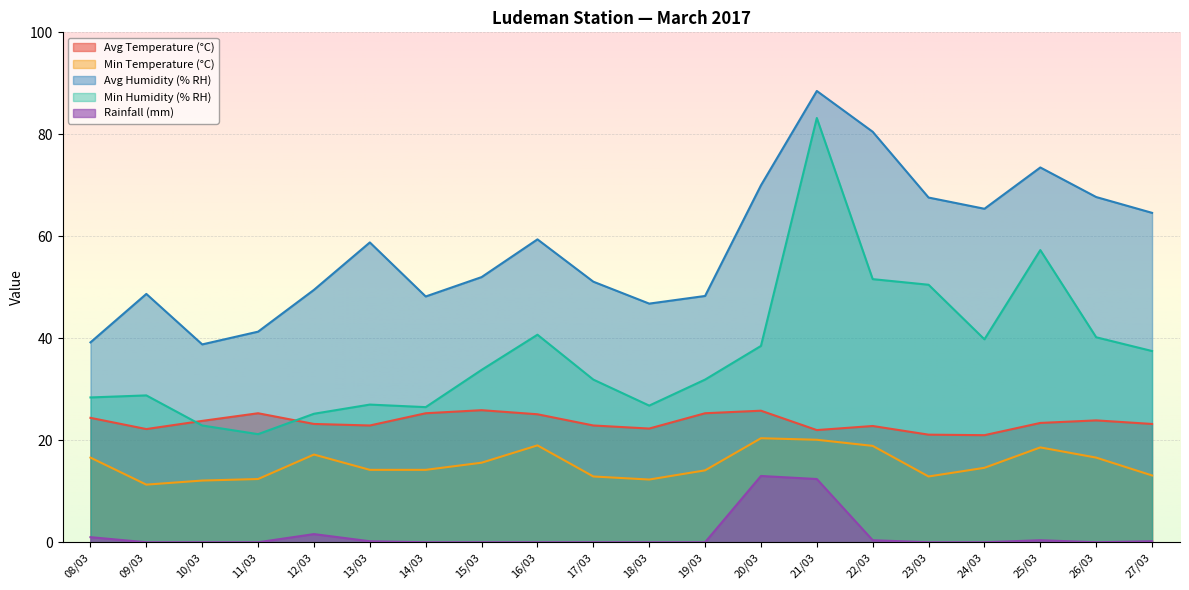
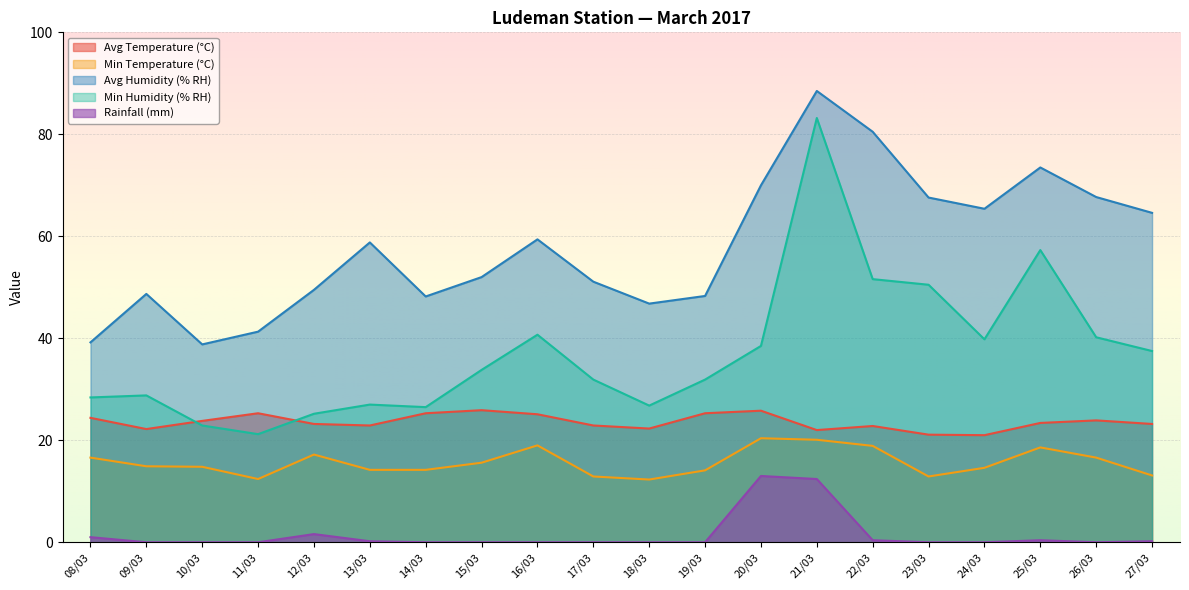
  {
    "Avg Temperature (°C)": {
      "08/03": 24,
      "09/03": 22,
      "10/03": 24,
      "11/03": 25,
      "12/03": 23,
      "13/03": 23,
      "14/03": 25,
      "15/03": 26,
      "16/03": 25,
      "17/03": 23,
      "18/03": 22,
      "19/03": 25,
      "20/03": 26,
      "21/03": 22,
      "22/03": 23,
      "23/03": 21,
      "24/03": 21,
      "25/03": 23,
      "26/03": 24,
      "27/03": 23
    },
    "Min Temperature (°C)": {
      "08/03": 17,
-     "09/03": 11,
-     "10/03": 12,
+     "09/03": 15,
+     "10/03": 15,
      "11/03": 12,
      "12/03": 17,
      "13/03": 14,
      "14/03": 14,
      "15/03": 16,
      "16/03": 19,
      "17/03": 13,
      "18/03": 12,
      "19/03": 14,
      "20/03": 20,
      "21/03": 20,
      "22/03": 19,
      "23/03": 13,
      "24/03": 15,
      "25/03": 19,
      "26/03": 17,
      "27/03": 13
    },
    "Rainfall (mm)": {
      "08/03": 1,
      "09/03": 0,
      "10/03": 0,
      "11/03": 0,
      "12/03": 2,
      "13/03": 0,
      "14/03": 0,
      "15/03": 0,
      "16/03": 0,
      "17/03": 0,
      "18/03": 0,
      "19/03": 0,
      "20/03": 13,
      "21/03": 12,
      "22/03": 0,
      "23/03": 0,
      "24/03": 0,
      "25/03": 0,
      "26/03": 0,
      "27/03": 0
    }
  }
